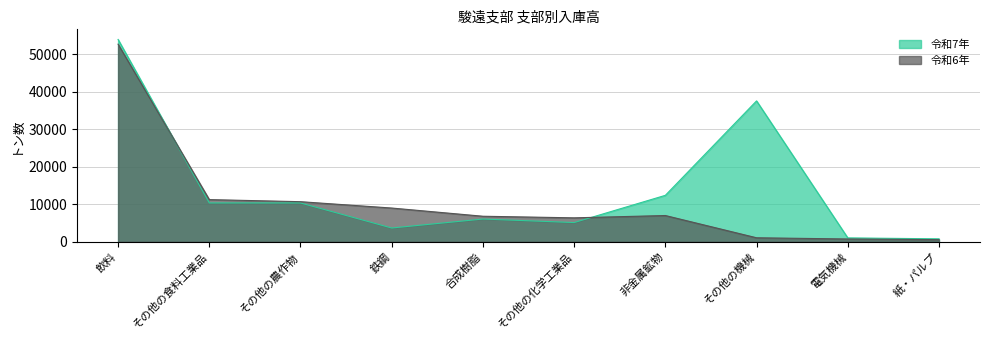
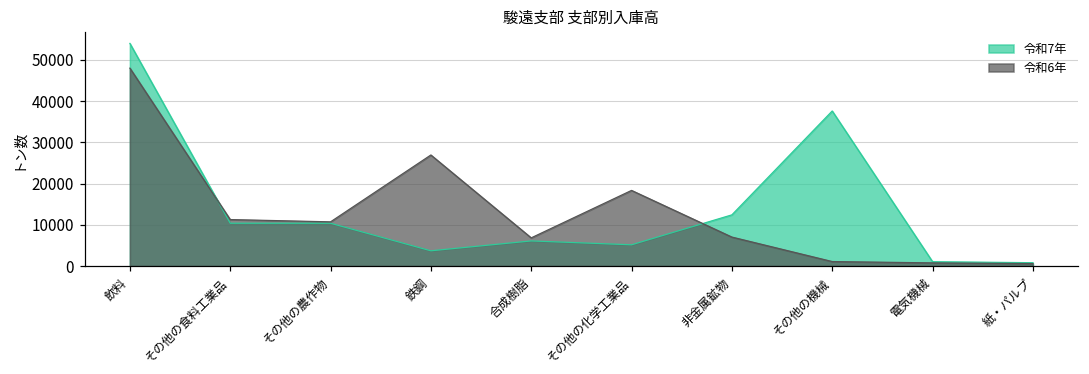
  {
    "令和7年": {
      "飲料": 54000,
      "その他の食料工業品": 10000,
      "鉄鋼": 4000,
      "合成樹脂": 6000,
      "その他の化学工業品": 5000,
      "非金属鉱物": 12000,
      "その他の機械": 38000
    },
    "令和6年": {
-     "飲料": 53000,
+     "飲料": 48000,
      "その他の食料工業品": 11000,
-     "鉄鋼": 9000,
+     "鉄鋼": 27000,
      "合成樹脂": 7000,
-     "その他の化学工業品": 6000,
+     "その他の化学工業品": 18000,
      "非金属鉱物": 7000,
      "その他の機械": 1000
    }
  }
